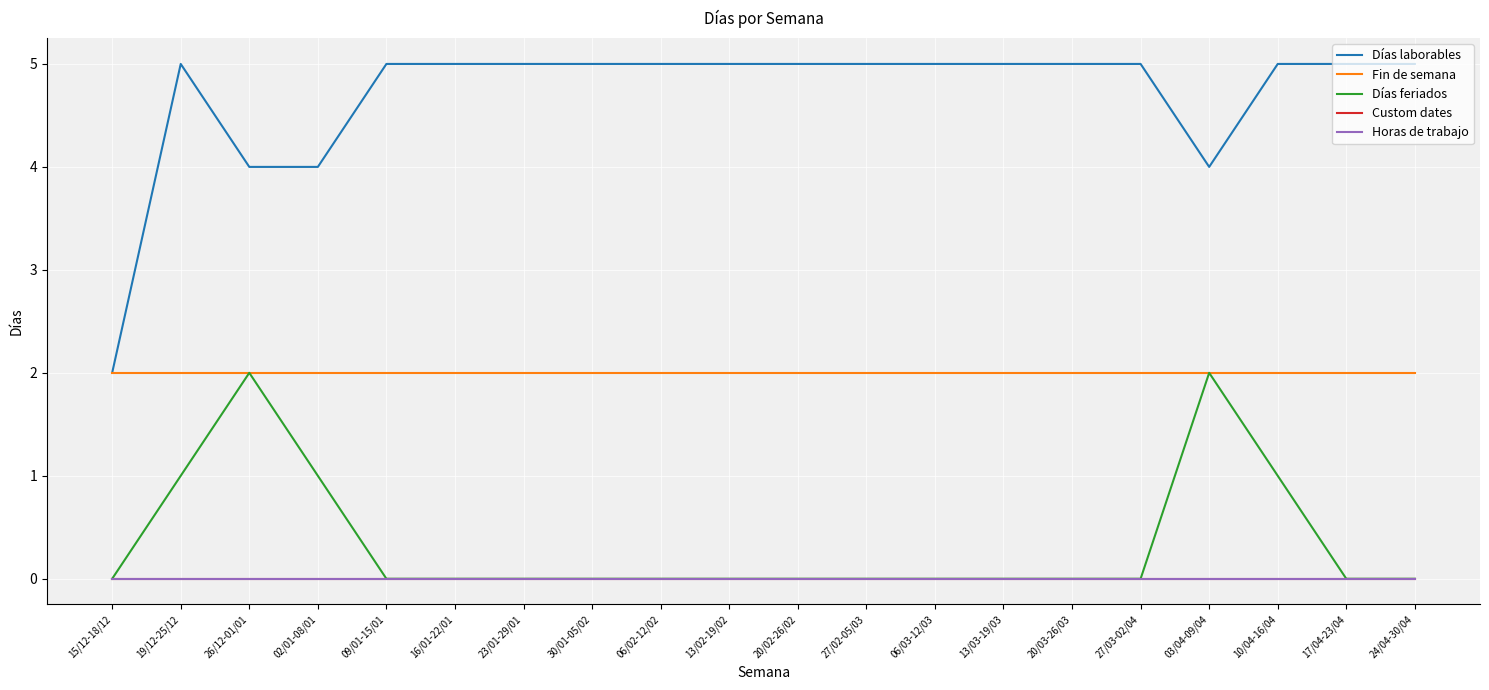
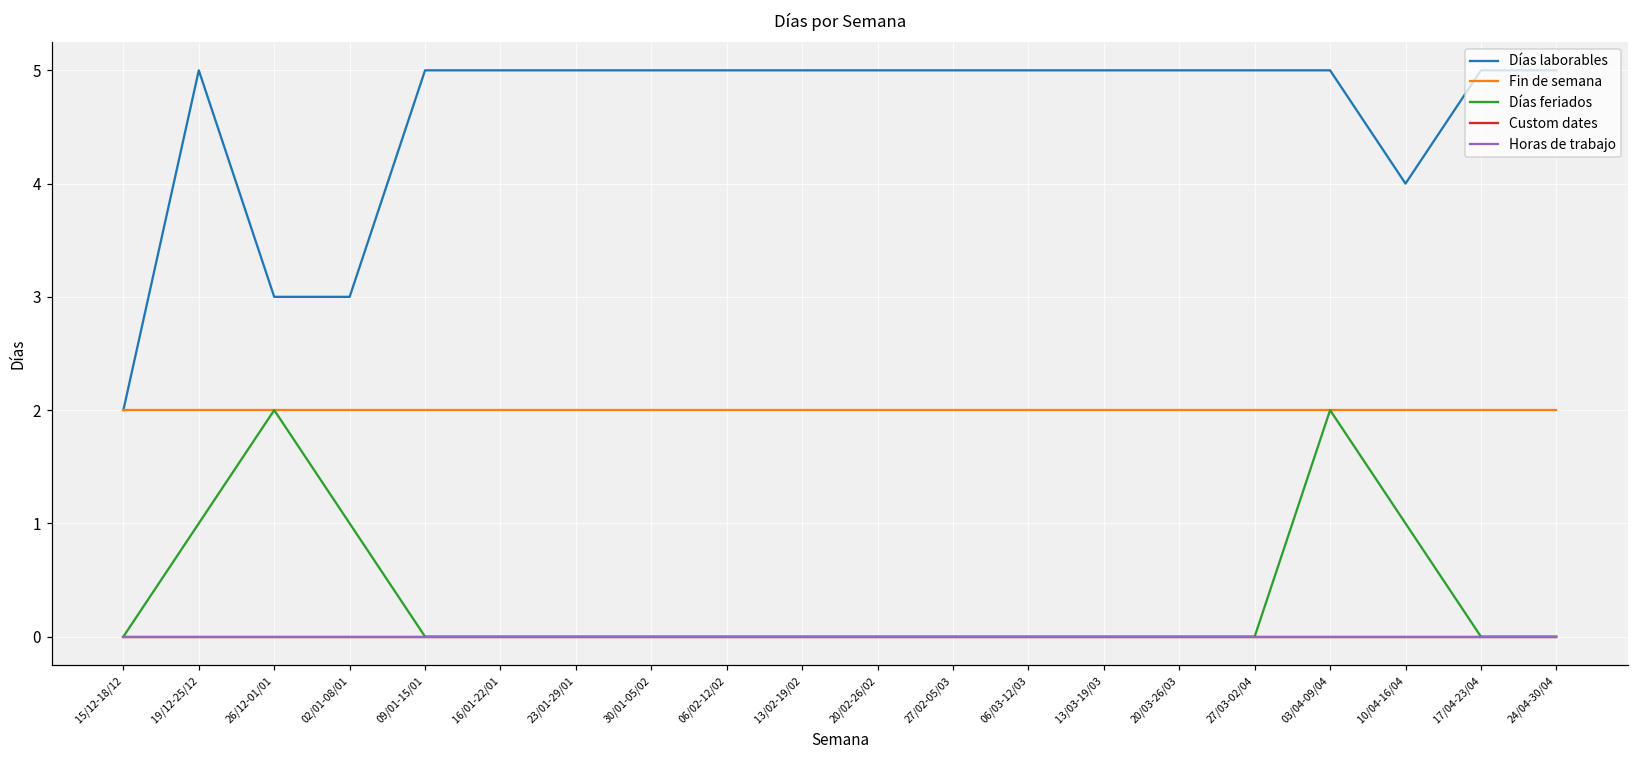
  {
    "Días laborables": {
      "19/12-25/12": 5,
-     "26/12-01/01": 4,
-     "02/01-08/01": 4,
+     "26/12-01/01": 3,
+     "02/01-08/01": 3,
      "09/01-15/01": 5,
      "16/01-22/01": 5,
      "23/01-29/01": 5,
      "30/01-05/02": 5,
      "06/02-12/02": 5,
      "13/02-19/02": 5,
      "20/02-26/02": 5,
      "27/02-05/03": 5,
      "06/03-12/03": 5,
      "13/03-19/03": 5,
      "20/03-26/03": 5,
      "27/03-02/04": 5,
-     "03/04-09/04": 4,
-     "10/04-16/04": 5
+     "03/04-09/04": 5,
+     "10/04-16/04": 4
    },
    "Fin de semana": {
      "19/12-25/12": 2,
      "02/01-08/01": 2,
      "09/01-15/01": 2,
      "16/01-22/01": 2,
      "23/01-29/01": 2,
      "30/01-05/02": 2,
      "06/02-12/02": 2,
      "13/02-19/02": 2,
      "20/02-26/02": 2,
      "27/02-05/03": 2,
      "06/03-12/03": 2,
      "13/03-19/03": 2,
      "20/03-26/03": 2,
      "27/03-02/04": 2,
      "10/04-16/04": 2,
      "17/04-23/04": 2,
      "24/04-30/04": 2
    },
    "Días feriados": {
      "19/12-25/12": 1,
      "02/01-08/01": 1,
      "10/04-16/04": 1
    },
    "Horas de trabajo": {
      "19/12-25/12": 0,
      "26/12-01/01": 0,
      "02/01-08/01": 0,
      "03/04-09/04": 0,
      "10/04-16/04": 0
    }
  }
